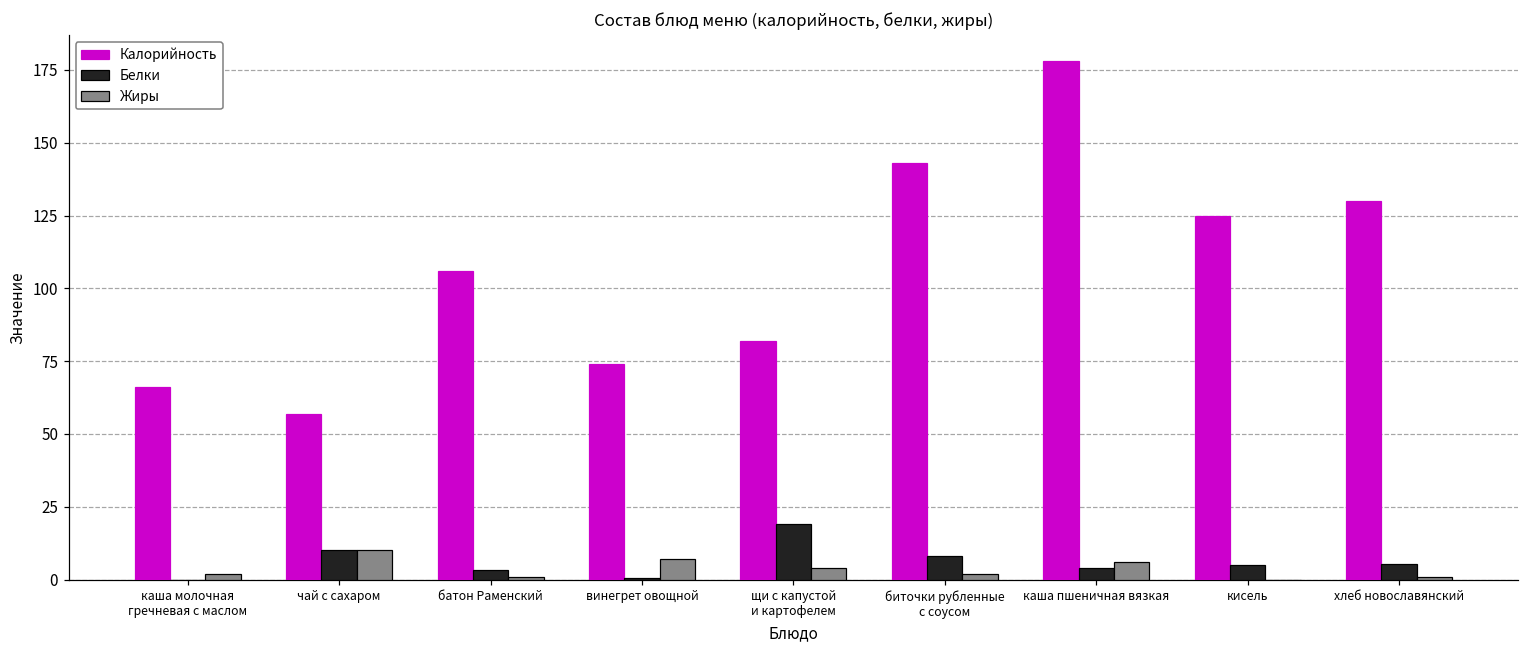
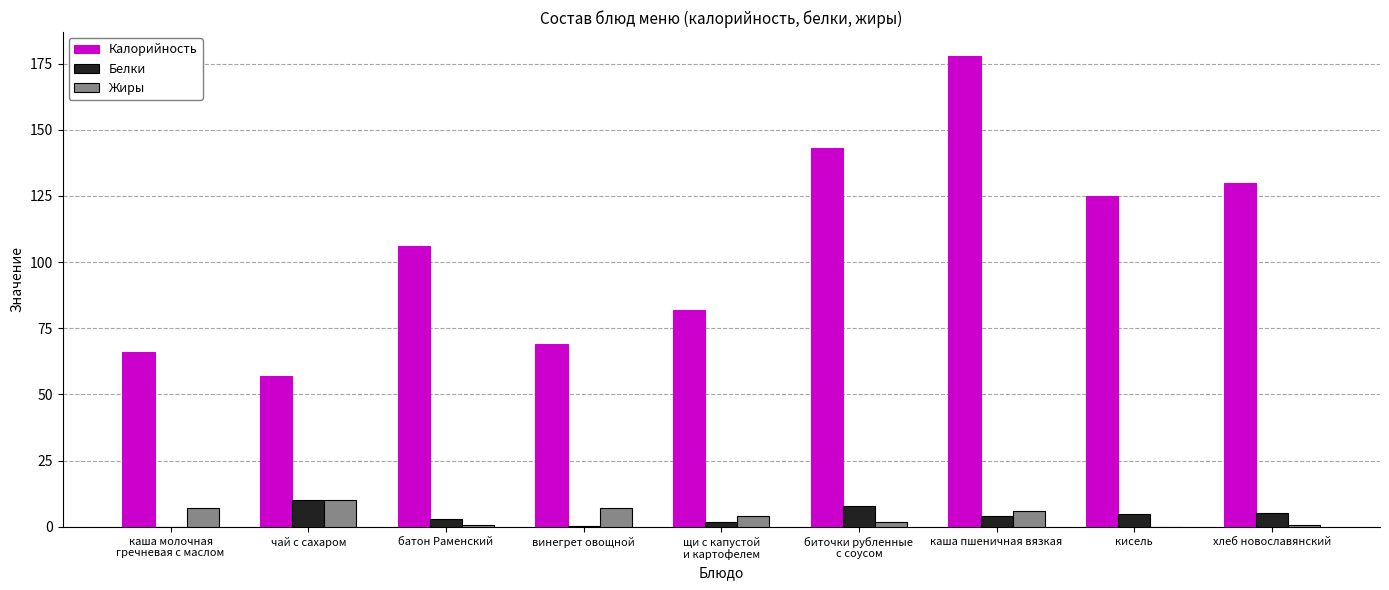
  {
    "Калорийность": {
      "каша молочная гречневая с маслом": 66,
      "чай с сахаром": 57,
      "батон Раменский": 106,
-     "винегрет овощной": 74,
+     "винегрет овощной": 69,
      "щи с капустой и картофелем": 82,
      "биточки рубленные с соусом": 143,
      "каша пшеничная вязкая": 178,
      "кисель": 125,
      "хлеб новославянский": 130
    },
    "Белки": {
      "каша молочная гречневая с маслом": 0,
      "чай с сахаром": 10,
      "батон Раменский": 3,
-     "щи с капустой и картофелем": 19,
+     "щи с капустой и картофелем": 2,
      "биточки рубленные с соусом": 8,
      "каша пшеничная вязкая": 4,
      "кисель": 5,
      "хлеб новославянский": 5
    },
    "Жиры": {
-     "каша молочная гречневая с маслом": 2,
+     "каша молочная гречневая с маслом": 7,
      "чай с сахаром": 10,
      "винегрет овощной": 7,
      "щи с капустой и картофелем": 4,
      "биточки рубленные с соусом": 2,
      "каша пшеничная вязкая": 6,
      "кисель": 0
    }
  }
